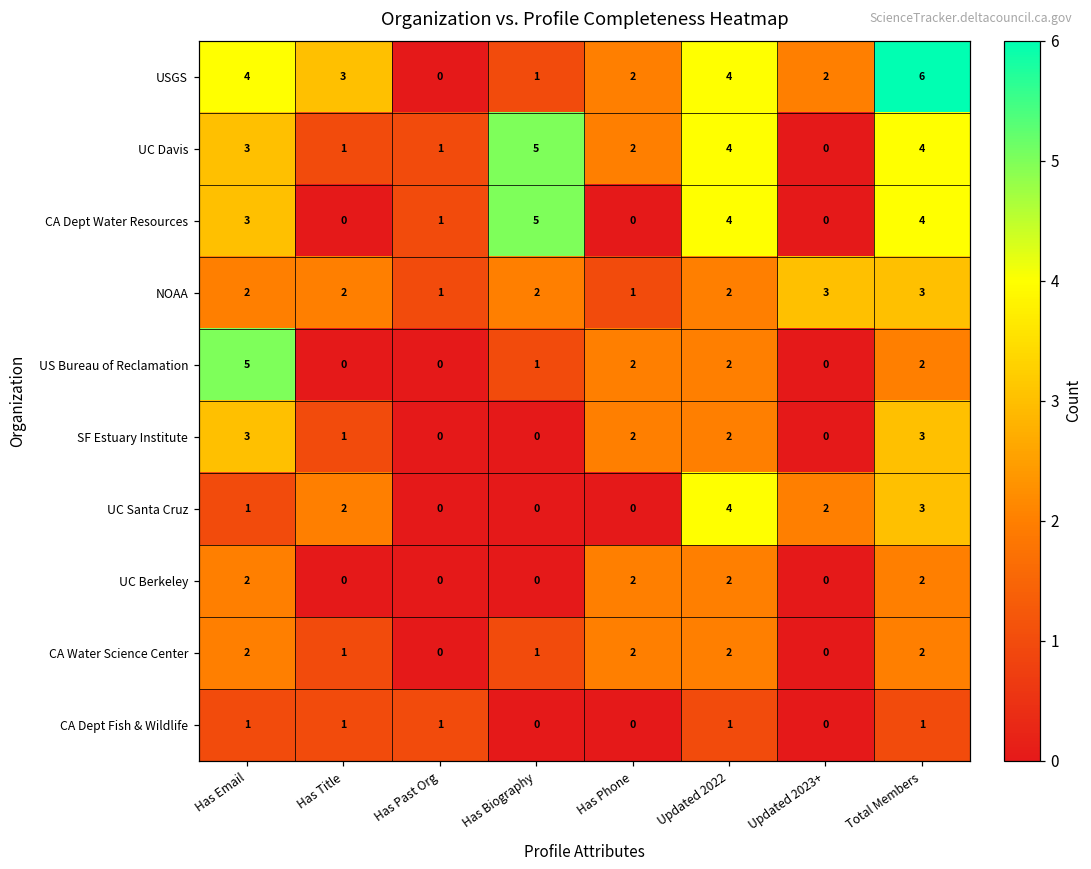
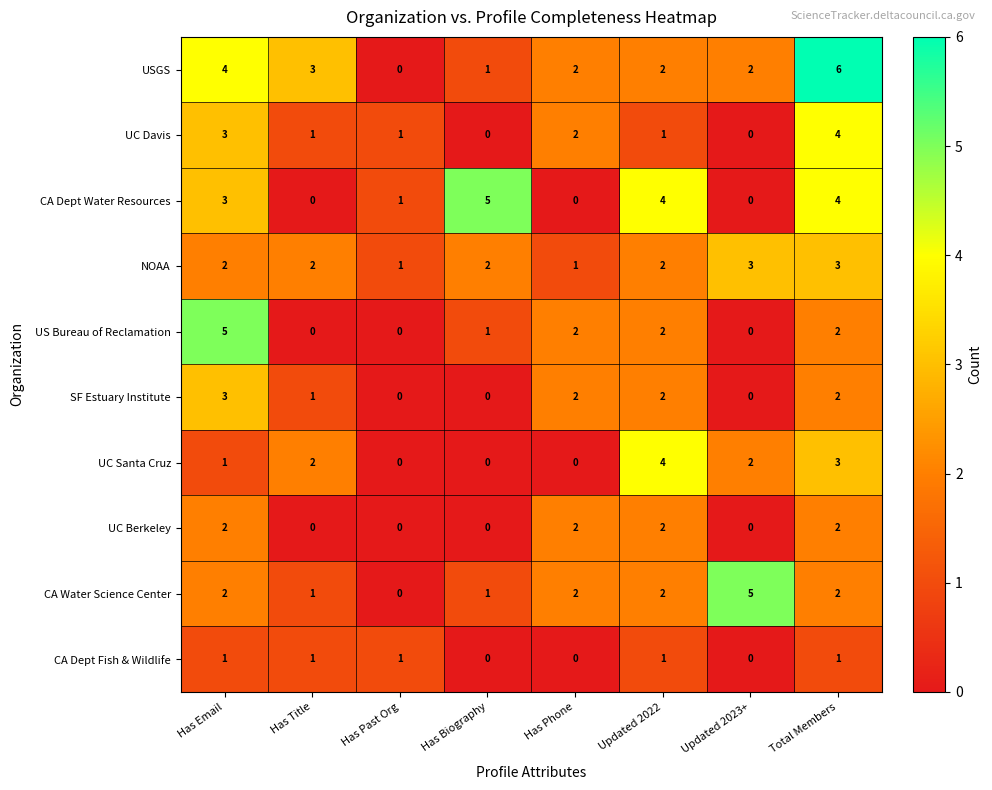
  {
    "USGS": {
      "Has Email": 4,
      "Has Title": 3,
      "Has Past Org": 0,
      "Has Biography": 1,
      "Has Phone": 2,
-     "Updated 2022": 4,
+     "Updated 2022": 2,
      "Updated 2023+": 2,
      "Total Members": 6
    },
    "UC Davis": {
      "Has Email": 3,
      "Has Title": 1,
      "Has Past Org": 1,
-     "Has Biography": 5,
+     "Has Biography": 0,
      "Has Phone": 2,
-     "Updated 2022": 4,
+     "Updated 2022": 1,
      "Updated 2023+": 0,
      "Total Members": 4
    },
    "CA Dept Water Resources": {
      "Has Email": 3,
      "Has Title": 0,
      "Has Past Org": 1,
      "Has Biography": 5,
      "Has Phone": 0,
      "Updated 2022": 4,
      "Updated 2023+": 0,
      "Total Members": 4
    },
    "NOAA": {
      "Has Email": 2,
      "Has Title": 2,
      "Has Past Org": 1,
      "Has Biography": 2,
      "Has Phone": 1,
      "Updated 2022": 2,
      "Updated 2023+": 3,
      "Total Members": 3
    },
    "US Bureau of Reclamation": {
      "Has Email": 5,
      "Has Title": 0,
      "Has Past Org": 0,
      "Has Biography": 1,
      "Has Phone": 2,
      "Updated 2022": 2,
      "Updated 2023+": 0,
      "Total Members": 2
    },
    "SF Estuary Institute": {
      "Has Email": 3,
      "Has Title": 1,
      "Has Past Org": 0,
      "Has Biography": 0,
      "Has Phone": 2,
      "Updated 2022": 2,
      "Updated 2023+": 0,
-     "Total Members": 3
+     "Total Members": 2
    },
    "UC Santa Cruz": {
      "Has Email": 1,
      "Has Title": 2,
      "Has Past Org": 0,
      "Has Biography": 0,
      "Has Phone": 0,
      "Updated 2022": 4,
      "Updated 2023+": 2,
      "Total Members": 3
    },
    "UC Berkeley": {
      "Has Email": 2,
      "Has Title": 0,
      "Has Past Org": 0,
      "Has Biography": 0,
      "Has Phone": 2,
      "Updated 2022": 2,
      "Updated 2023+": 0,
      "Total Members": 2
    },
    "CA Water Science Center": {
      "Has Email": 2,
      "Has Title": 1,
      "Has Past Org": 0,
      "Has Biography": 1,
      "Has Phone": 2,
      "Updated 2022": 2,
-     "Updated 2023+": 0,
+     "Updated 2023+": 5,
      "Total Members": 2
    },
    "CA Dept Fish & Wildlife": {
      "Has Email": 1,
      "Has Title": 1,
      "Has Past Org": 1,
      "Has Biography": 0,
      "Has Phone": 0,
      "Updated 2022": 1,
      "Updated 2023+": 0,
      "Total Members": 1
    }
  }
